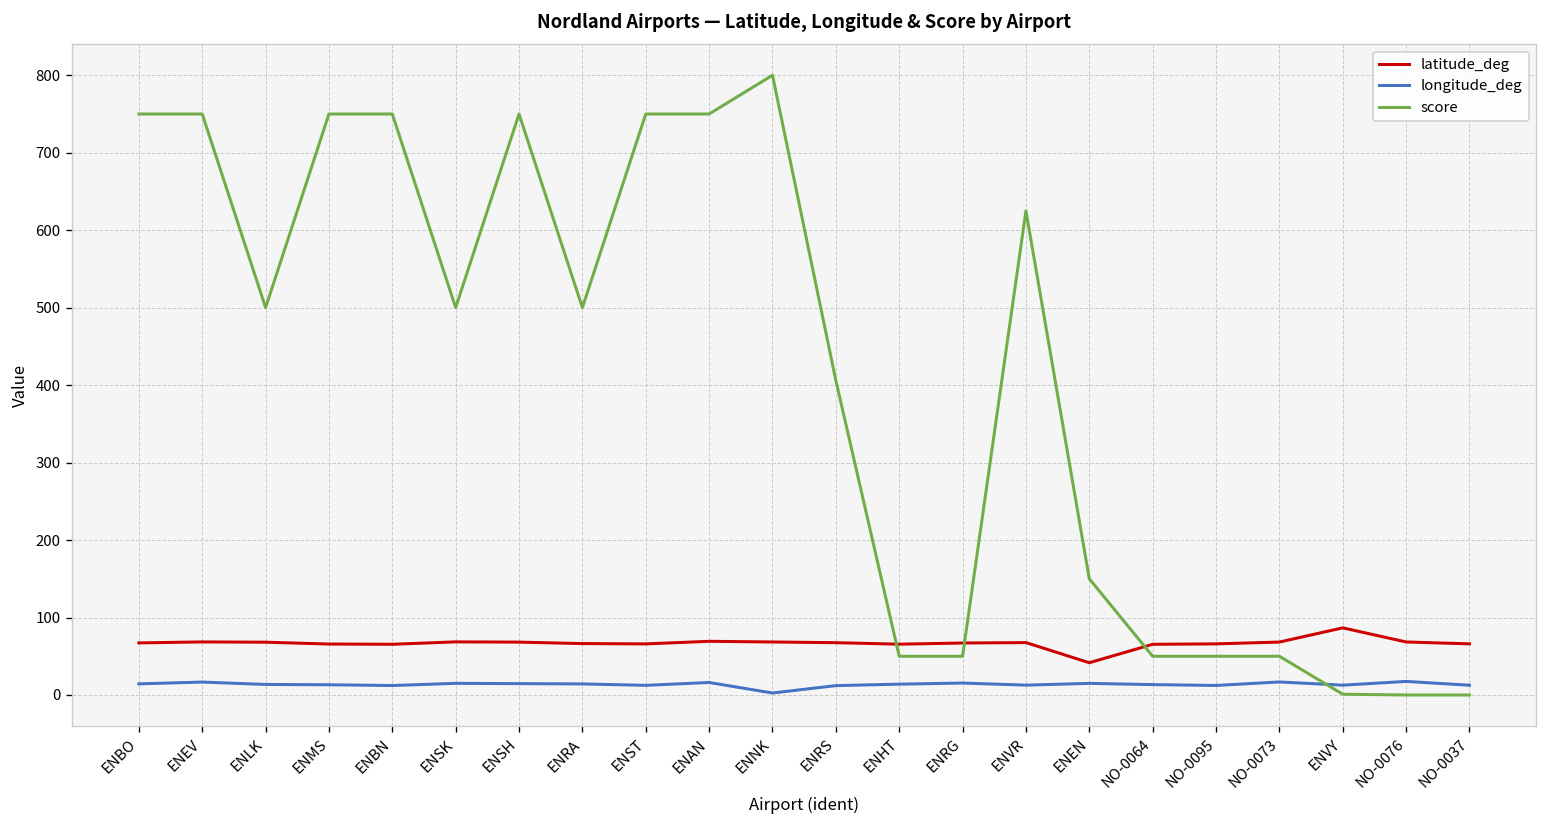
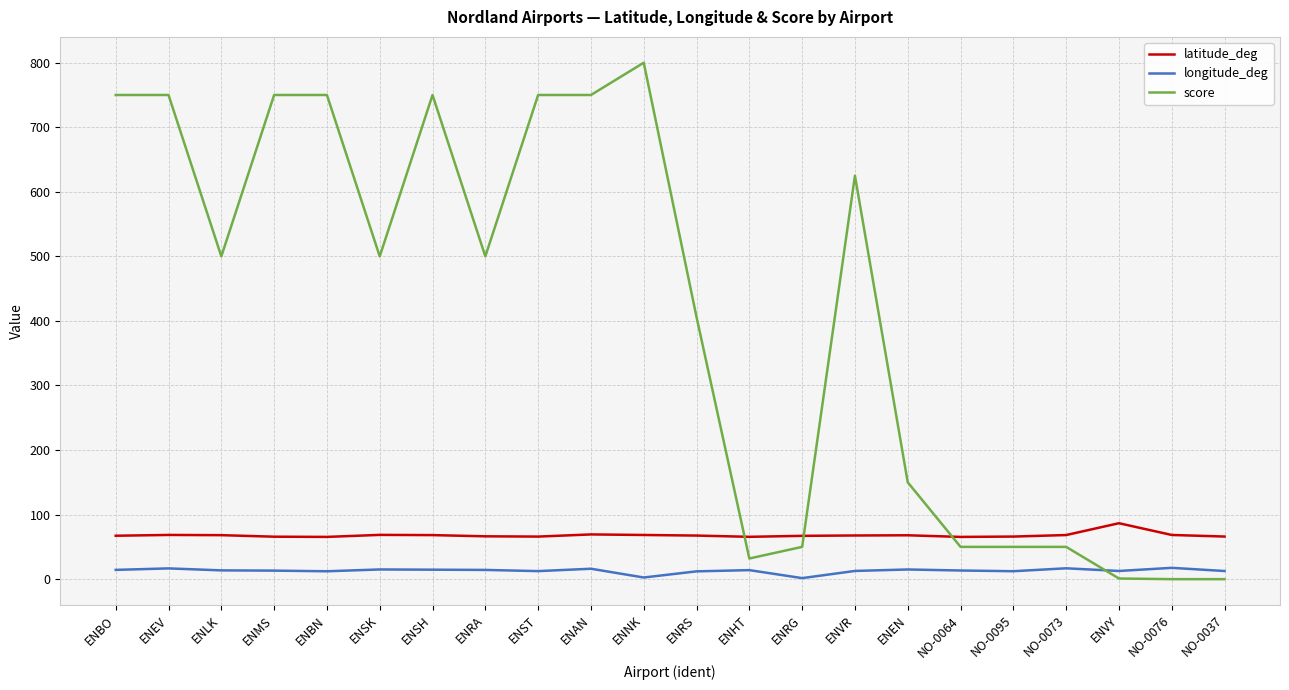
  {
    "latitude_deg": {
      "ENBO": 70,
      "ENEV": 70,
      "ENLK": 70,
      "ENMS": 70,
      "ENBN": 70,
      "ENSK": 70,
      "ENSH": 70,
      "ENRA": 70,
      "ENST": 70,
      "ENAN": 70,
      "ENNK": 70,
      "ENRS": 70,
      "ENHT": 70,
      "ENRG": 70,
      "ENVR": 70,
-     "ENEN": 40,
+     "ENEN": 70,
      "NO-0064": 70,
      "NO-0095": 70,
      "NO-0073": 70,
      "ENVY": 90,
      "NO-0076": 70,
      "NO-0037": 70
    },
    "longitude_deg": {
      "ENBO": 10,
      "ENEV": 20,
      "ENLK": 10,
      "ENMS": 10,
      "ENBN": 10,
      "ENSK": 20,
      "ENSH": 10,
      "ENRA": 10,
      "ENST": 10,
      "ENAN": 20,
      "ENNK": 0,
      "ENRS": 10,
      "ENHT": 10,
-     "ENRG": 20,
+     "ENRG": 0,
      "ENVR": 10,
      "ENEN": 10,
      "NO-0064": 10,
      "NO-0095": 10,
      "NO-0073": 20,
      "ENVY": 10,
      "NO-0076": 20,
      "NO-0037": 10
    },
    "score": {
      "ENBO": 750,
      "ENEV": 750,
      "ENLK": 500,
      "ENMS": 750,
      "ENBN": 750,
      "ENSK": 500,
      "ENSH": 750,
      "ENRA": 500,
      "ENST": 750,
      "ENAN": 750,
      "ENNK": 800,
      "ENRS": 410,
-     "ENHT": 50,
+     "ENHT": 30,
      "ENRG": 50,
      "ENVR": 630,
      "ENEN": 150,
      "NO-0064": 50,
      "NO-0095": 50,
      "NO-0073": 50,
      "ENVY": 0,
      "NO-0076": 0,
      "NO-0037": 0
    }
  }
